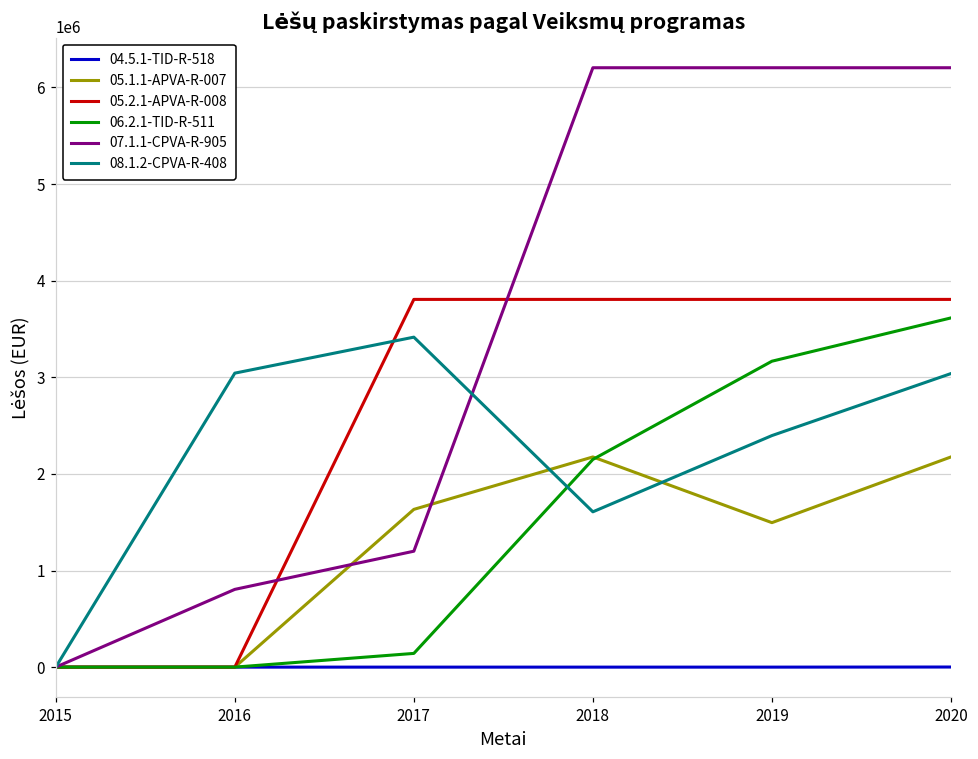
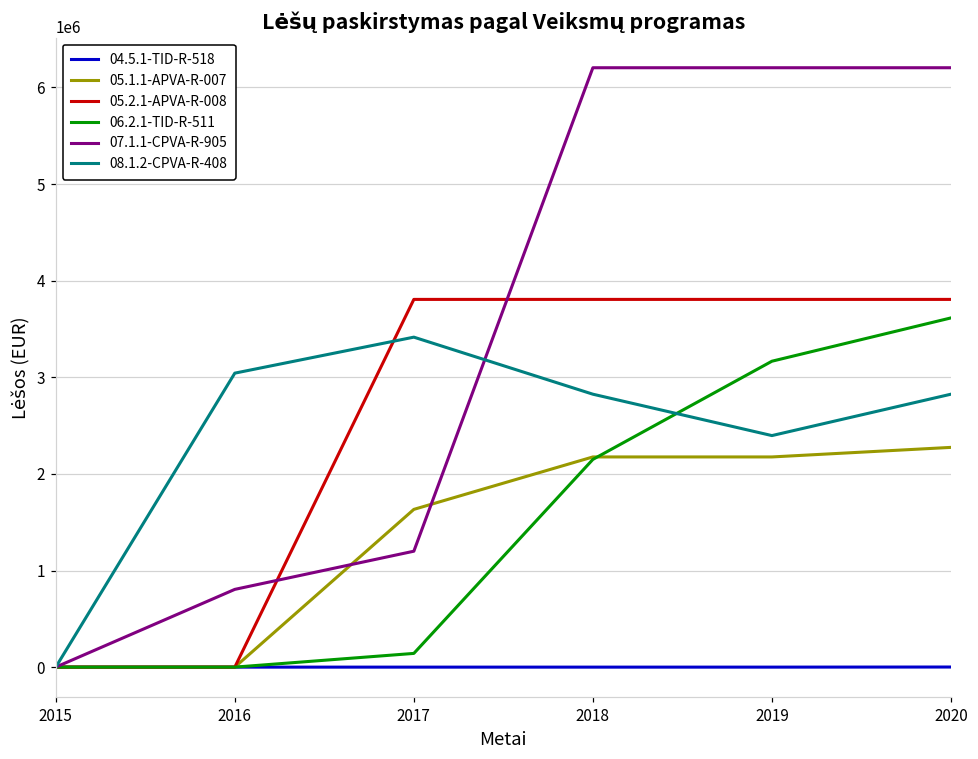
  {
    "04.5.1-TID-R-518": {
      "2017": 0,
      "2018": 0,
      "2019": 0,
      "2020": 0
    },
    "05.1.1-APVA-R-007": {
      "2017": 1600000,
-     "2019": 1500000,
-     "2020": 2200000
+     "2019": 2200000,
+     "2020": 2300000
    },
    "05.2.1-APVA-R-008": {
      "2017": 3800000,
      "2018": 3800000,
      "2019": 3800000,
      "2020": 3800000
    },
    "06.2.1-TID-R-511": {
      "2017": 100000,
      "2019": 3200000,
      "2020": 3600000
    },
    "07.1.1-CPVA-R-905": {
      "2016": 800000,
      "2017": 1200000,
      "2018": 6200000,
      "2019": 6200000,
      "2020": 6200000
    },
    "08.1.2-CPVA-R-408": {
      "2016": 3000000,
      "2017": 3400000,
-     "2018": 1600000,
+     "2018": 2800000,
      "2019": 2400000,
-     "2020": 3000000
+     "2020": 2800000
    }
  }
